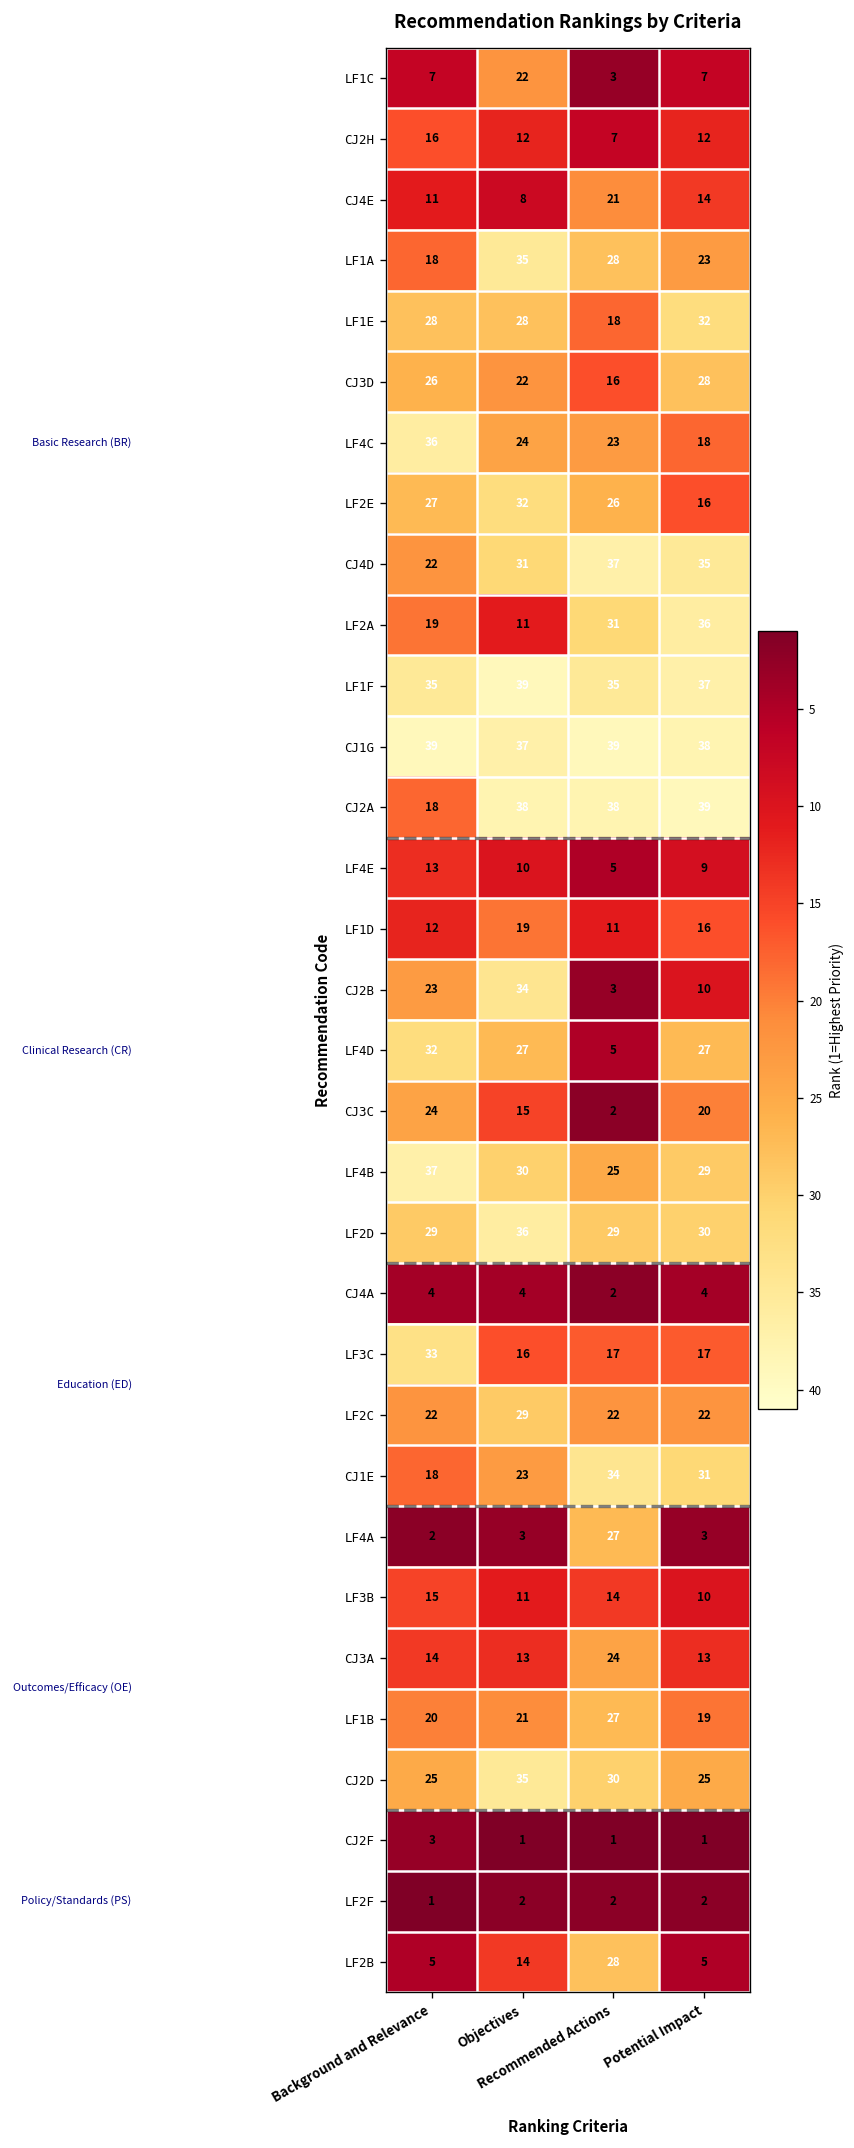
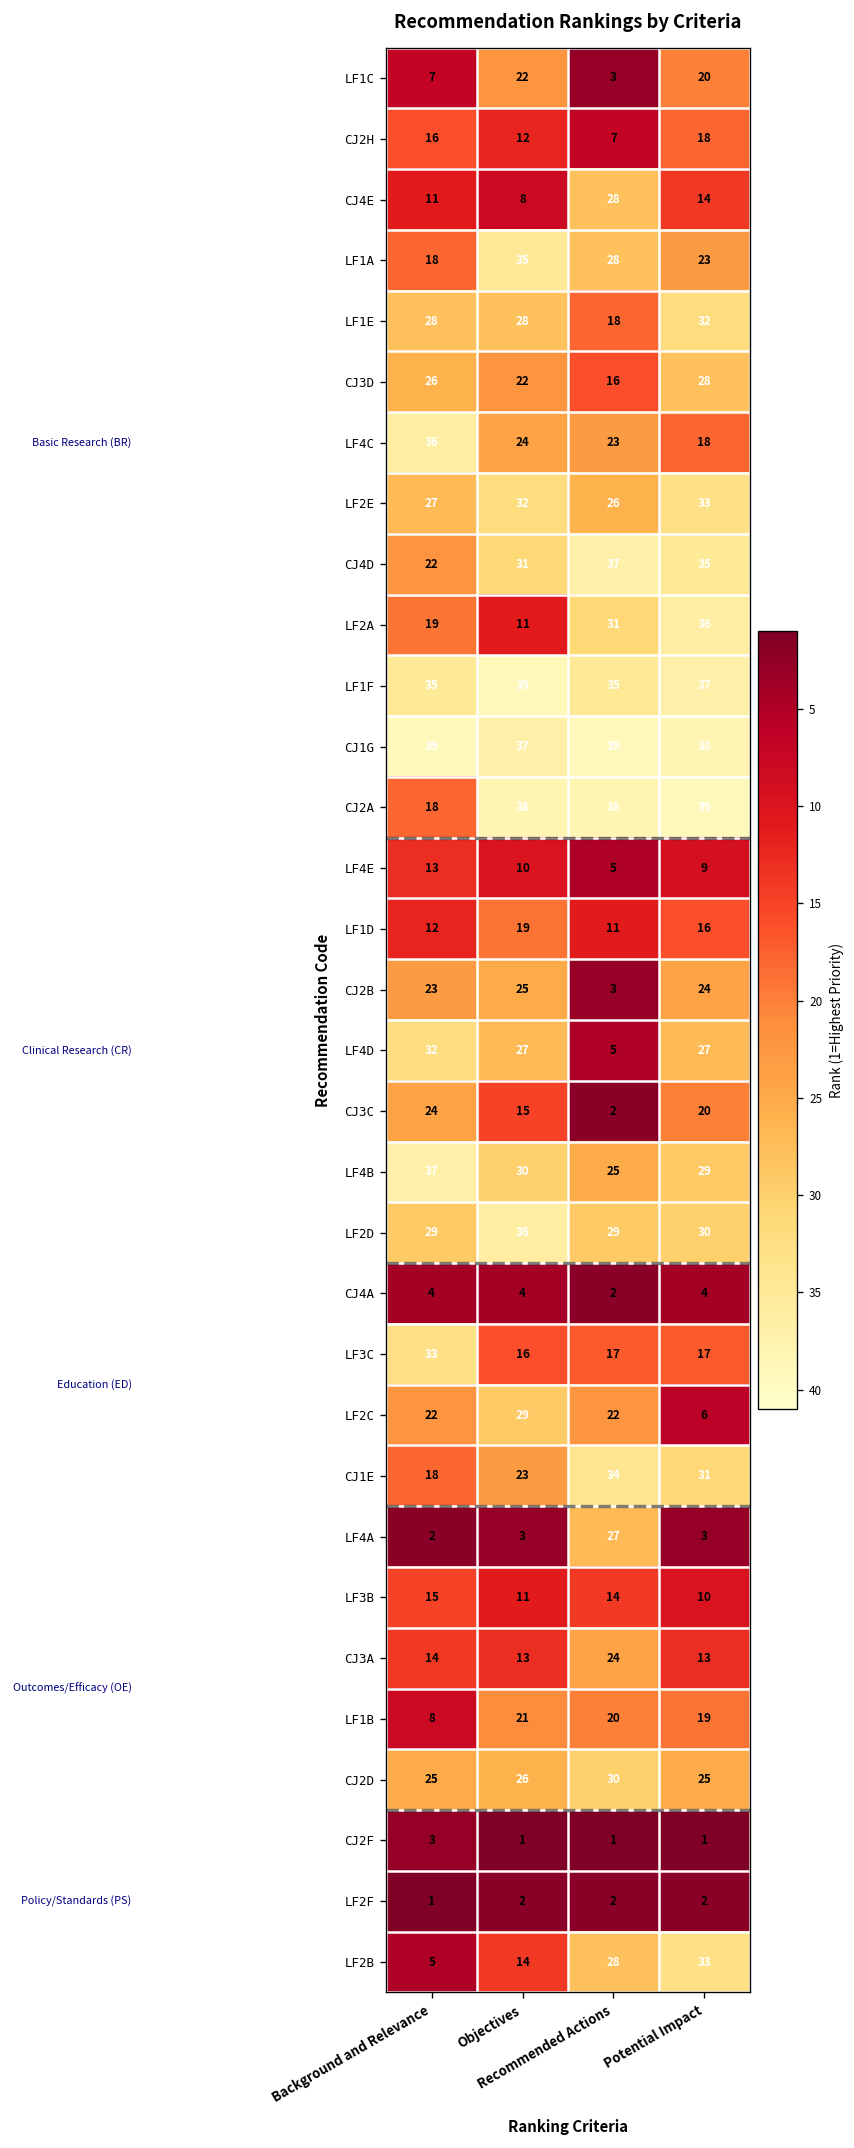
  {
    "LF1C": {
      "Background and Relevance": 7,
      "Objectives": 22,
      "Recommended Actions": 3,
-     "Potential Impact": 7
+     "Potential Impact": 20
    },
    "CJ2H": {
      "Background and Relevance": 16,
      "Objectives": 12,
      "Recommended Actions": 7,
-     "Potential Impact": 12
+     "Potential Impact": 18
    },
    "CJ4E": {
      "Background and Relevance": 11,
      "Objectives": 8,
-     "Recommended Actions": 21,
+     "Recommended Actions": 28,
      "Potential Impact": 14
    },
    "LF1A": {
      "Background and Relevance": 18,
      "Objectives": 35,
      "Recommended Actions": 28,
      "Potential Impact": 23
    },
    "LF1E": {
      "Background and Relevance": 28,
      "Objectives": 28,
      "Recommended Actions": 18,
      "Potential Impact": 32
    },
    "CJ3D": {
      "Background and Relevance": 26,
      "Objectives": 22,
      "Recommended Actions": 16,
      "Potential Impact": 28
    },
    "LF4C": {
      "Background and Relevance": 36,
      "Objectives": 24,
      "Recommended Actions": 23,
      "Potential Impact": 18
    },
    "LF2E": {
      "Background and Relevance": 27,
      "Objectives": 32,
      "Recommended Actions": 26,
-     "Potential Impact": 16
+     "Potential Impact": 33
    },
    "CJ4D": {
      "Background and Relevance": 22,
      "Objectives": 31,
      "Recommended Actions": 37,
      "Potential Impact": 35
    },
    "LF2A": {
      "Background and Relevance": 19,
      "Objectives": 11,
      "Recommended Actions": 31,
      "Potential Impact": 36
    },
    "LF1F": {
      "Background and Relevance": 35,
      "Objectives": 39,
      "Recommended Actions": 35,
      "Potential Impact": 37
    },
    "CJ1G": {
      "Background and Relevance": 39,
      "Objectives": 37,
      "Recommended Actions": 39,
      "Potential Impact": 38
    },
    "CJ2A": {
      "Background and Relevance": 18,
      "Objectives": 38,
      "Recommended Actions": 38,
      "Potential Impact": 39
    },
    "LF4E": {
      "Background and Relevance": 13,
      "Objectives": 10,
      "Recommended Actions": 5,
      "Potential Impact": 9
    },
    "LF1D": {
      "Background and Relevance": 12,
      "Objectives": 19,
      "Recommended Actions": 11,
      "Potential Impact": 16
    },
    "CJ2B": {
      "Background and Relevance": 23,
-     "Objectives": 34,
+     "Objectives": 25,
      "Recommended Actions": 3,
-     "Potential Impact": 10
+     "Potential Impact": 24
    },
    "LF4D": {
      "Background and Relevance": 32,
      "Objectives": 27,
      "Recommended Actions": 5,
      "Potential Impact": 27
    },
    "CJ3C": {
      "Background and Relevance": 24,
      "Objectives": 15,
      "Recommended Actions": 2,
      "Potential Impact": 20
    },
    "LF4B": {
      "Background and Relevance": 37,
      "Objectives": 30,
      "Recommended Actions": 25,
      "Potential Impact": 29
    },
    "LF2D": {
      "Background and Relevance": 29,
      "Objectives": 36,
      "Recommended Actions": 29,
      "Potential Impact": 30
    },
    "CJ4A": {
      "Background and Relevance": 4,
      "Objectives": 4,
      "Recommended Actions": 2,
      "Potential Impact": 4
    },
    "LF3C": {
      "Background and Relevance": 33,
      "Objectives": 16,
      "Recommended Actions": 17,
      "Potential Impact": 17
    },
    "LF2C": {
      "Background and Relevance": 22,
      "Objectives": 29,
      "Recommended Actions": 22,
-     "Potential Impact": 22
+     "Potential Impact": 6
    },
    "CJ1E": {
      "Background and Relevance": 18,
      "Objectives": 23,
      "Recommended Actions": 34,
      "Potential Impact": 31
    },
    "LF4A": {
      "Background and Relevance": 2,
      "Objectives": 3,
      "Recommended Actions": 27,
      "Potential Impact": 3
    },
    "LF3B": {
      "Background and Relevance": 15,
      "Objectives": 11,
      "Recommended Actions": 14,
      "Potential Impact": 10
    },
    "CJ3A": {
      "Background and Relevance": 14,
      "Objectives": 13,
      "Recommended Actions": 24,
      "Potential Impact": 13
    },
    "LF1B": {
-     "Background and Relevance": 20,
+     "Background and Relevance": 8,
      "Objectives": 21,
-     "Recommended Actions": 27,
+     "Recommended Actions": 20,
      "Potential Impact": 19
    },
    "CJ2D": {
      "Background and Relevance": 25,
-     "Objectives": 35,
+     "Objectives": 26,
      "Recommended Actions": 30,
      "Potential Impact": 25
    },
    "CJ2F": {
      "Background and Relevance": 3,
      "Objectives": 1,
      "Recommended Actions": 1,
      "Potential Impact": 1
    },
    "LF2F": {
      "Background and Relevance": 1,
      "Objectives": 2,
      "Recommended Actions": 2,
      "Potential Impact": 2
    },
    "LF2B": {
      "Background and Relevance": 5,
      "Objectives": 14,
      "Recommended Actions": 28,
-     "Potential Impact": 5
+     "Potential Impact": 33
    }
  }
